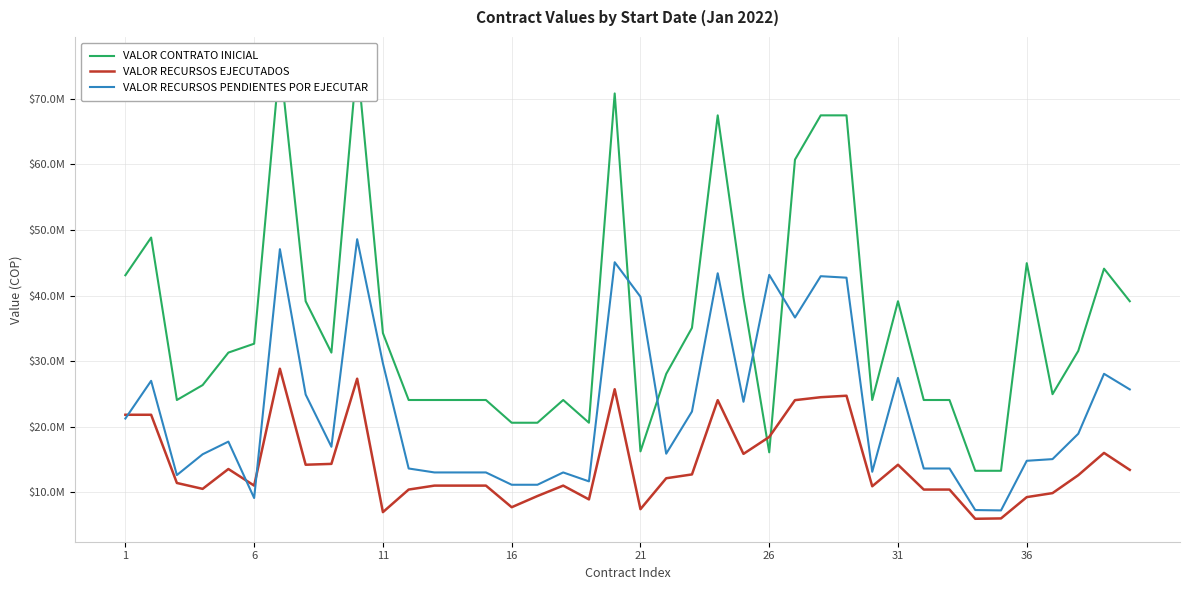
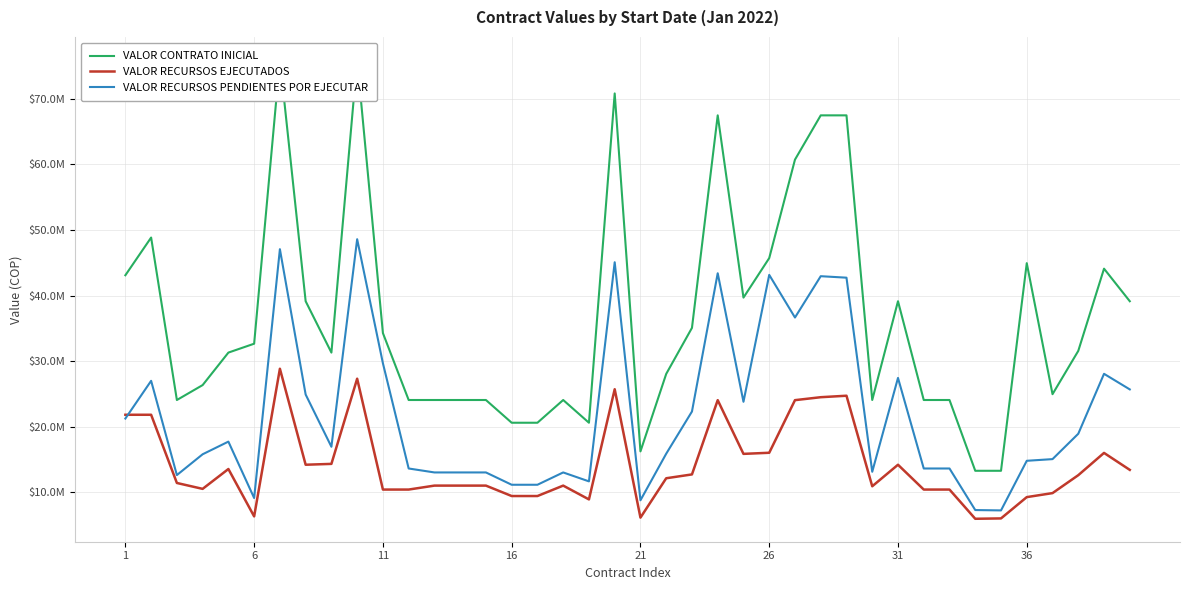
  {
    "VALOR CONTRATO INICIAL": {
      "1": "$43000000",
      "6": "$33000000",
      "11": "$34000000",
      "16": "$21000000",
      "21": "$16000000",
-     "26": "$16000000",
+     "26": "$46000000",
      "31": "$39000000",
      "36": "$45000000"
    },
    "VALOR RECURSOS EJECUTADOS": {
      "1": "$22000000",
-     "6": "$11000000",
-     "11": "$7000000",
-     "16": "$8000000",
-     "21": "$7000000",
-     "26": "$18000000",
+     "6": "$6000000",
+     "11": "$10000000",
+     "16": "$9000000",
+     "21": "$6000000",
+     "26": "$16000000",
      "31": "$14000000",
      "36": "$9000000"
    },
    "VALOR RECURSOS PENDIENTES POR EJECUTAR": {
      "1": "$21000000",
      "6": "$9000000",
      "11": "$30000000",
      "16": "$11000000",
-     "21": "$40000000",
+     "21": "$9000000",
      "26": "$43000000",
      "31": "$27000000",
      "36": "$15000000"
    }
  }
